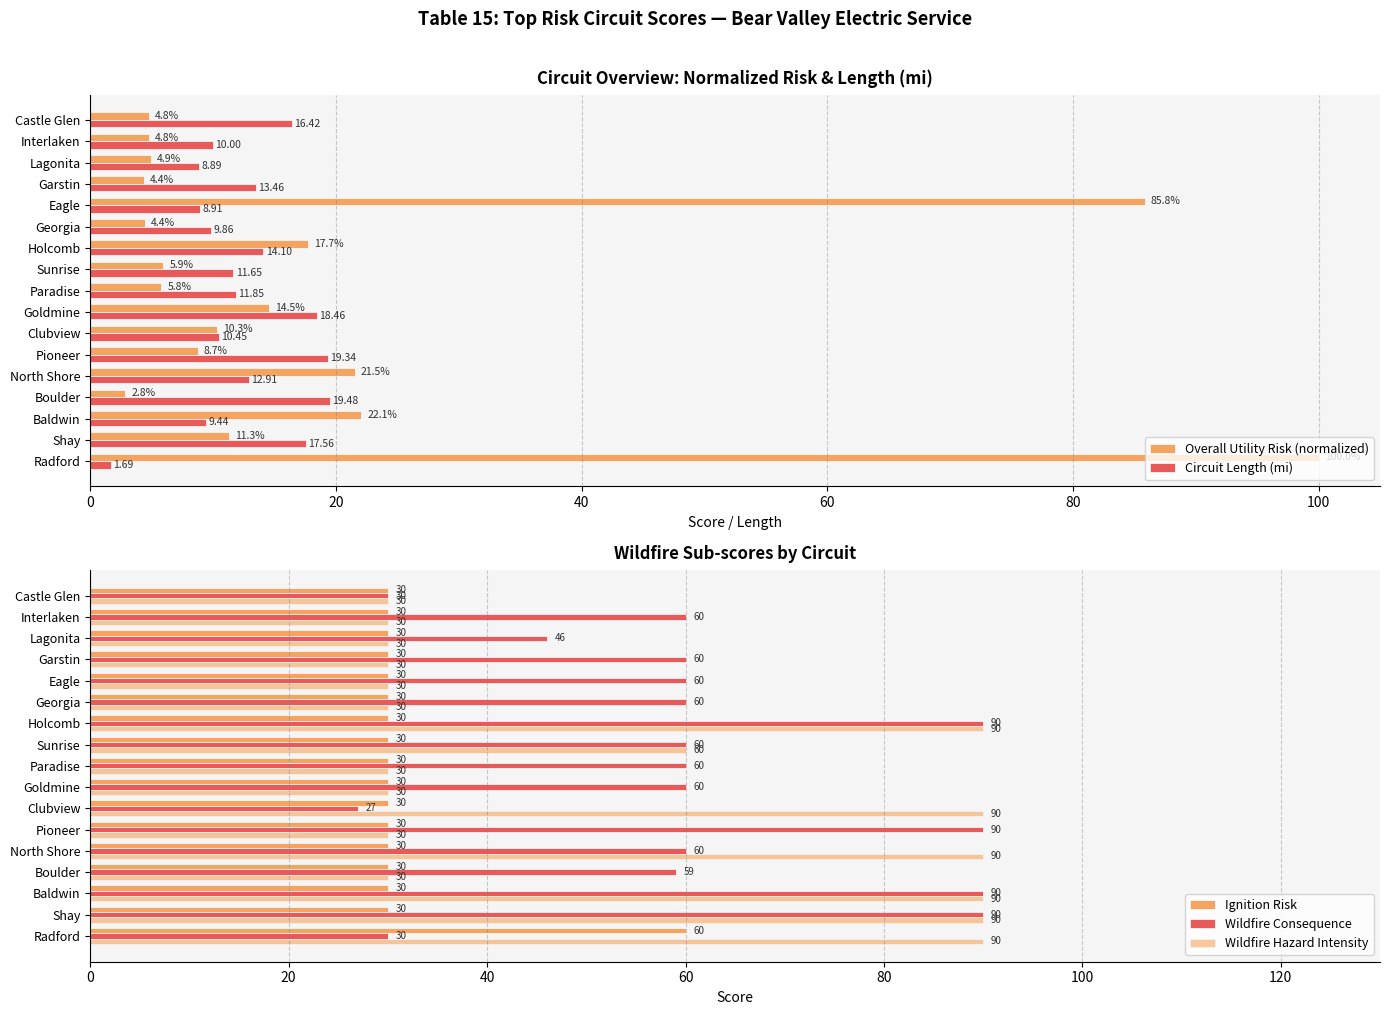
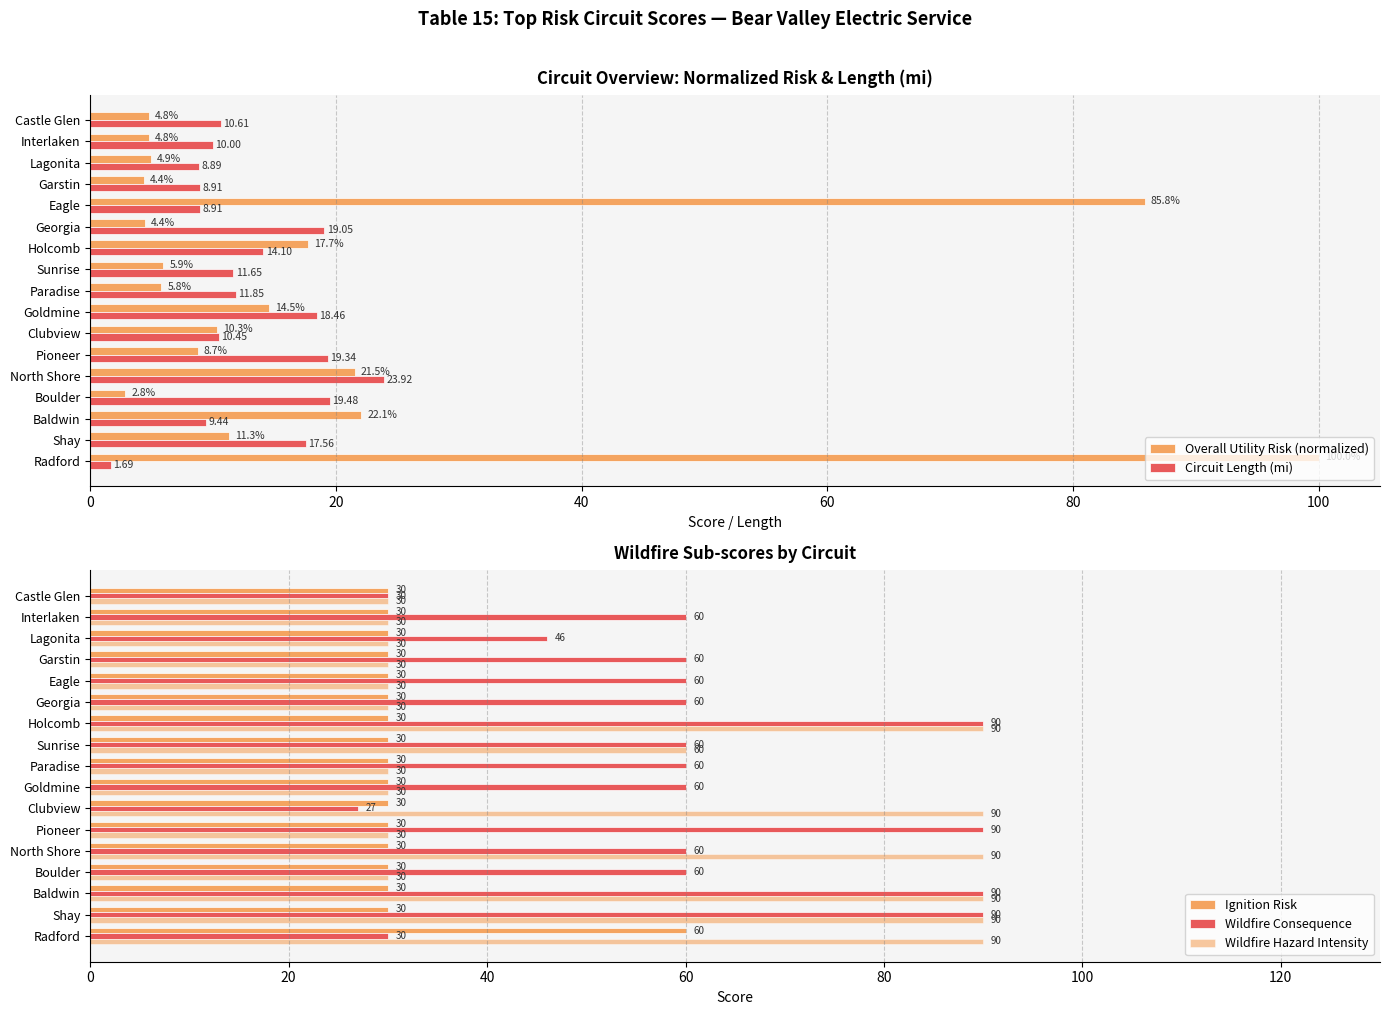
  {
    "Circuit Overview: Normalized Risk & Length (mi)": {
      "Overall Utility Risk (normalized)": {
        "Castle Glen": "4.8%",
        "Interlaken": "4.8%",
        "Lagonita": "4.9%",
        "Garstin": "4.4%",
        "Eagle": "85.8%",
        "Georgia": "4.4%",
        "Holcomb": "17.7%",
        "Sunrise": "5.9%",
        "Paradise": "5.8%",
        "Goldmine": "14.5%",
        "Pioneer": "8.7%",
        "North Shore": "21.5%",
        "Boulder": "2.8%",
        "Baldwin": "22.1%",
        "Shay": "11.3%"
      },
      "Circuit Length (mi)": {
-       "Castle Glen": "16.42",
+       "Castle Glen": "10.61",
        "Interlaken": "10.00",
        "Lagonita": "8.89",
-       "Garstin": "13.46",
+       "Garstin": "8.91",
        "Eagle": "8.91",
-       "Georgia": "9.86",
+       "Georgia": "19.05",
        "Holcomb": "14.10",
        "Sunrise": "11.65",
        "Paradise": "11.85",
        "Goldmine": "18.46",
        "Pioneer": "19.34",
-       "North Shore": "12.91",
+       "North Shore": "23.92",
        "Boulder": "19.48",
        "Baldwin": "9.44",
        "Shay": "17.56",
        "Radford": "1.69"
      }
    },
    "Wildfire Sub-scores by Circuit": {
      "Wildfire Consequence": {
        "Interlaken": "60",
        "Lagonita": "46",
        "Garstin": "60",
        "Eagle": "60",
        "Georgia": "60",
        "Paradise": "60",
        "Goldmine": "60",
        "Clubview": "27",
        "Pioneer": "90",
        "North Shore": "60",
-       "Boulder": "59",
+       "Boulder": "60",
        "Radford": "30"
      }
    }
  }
